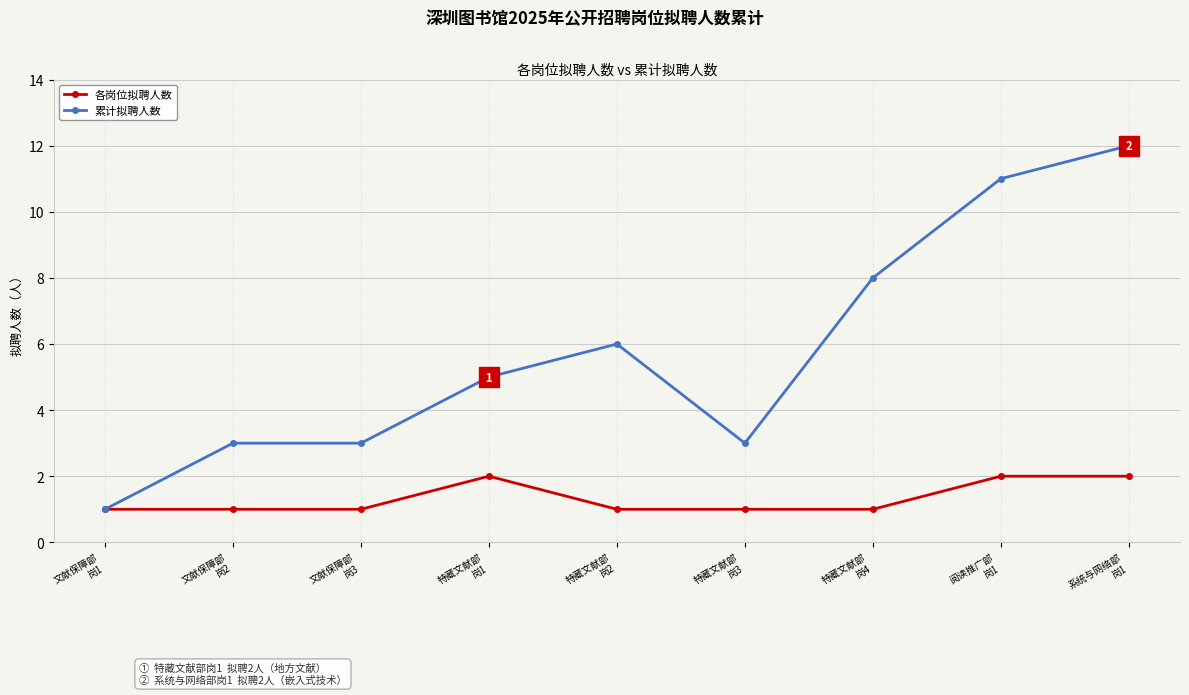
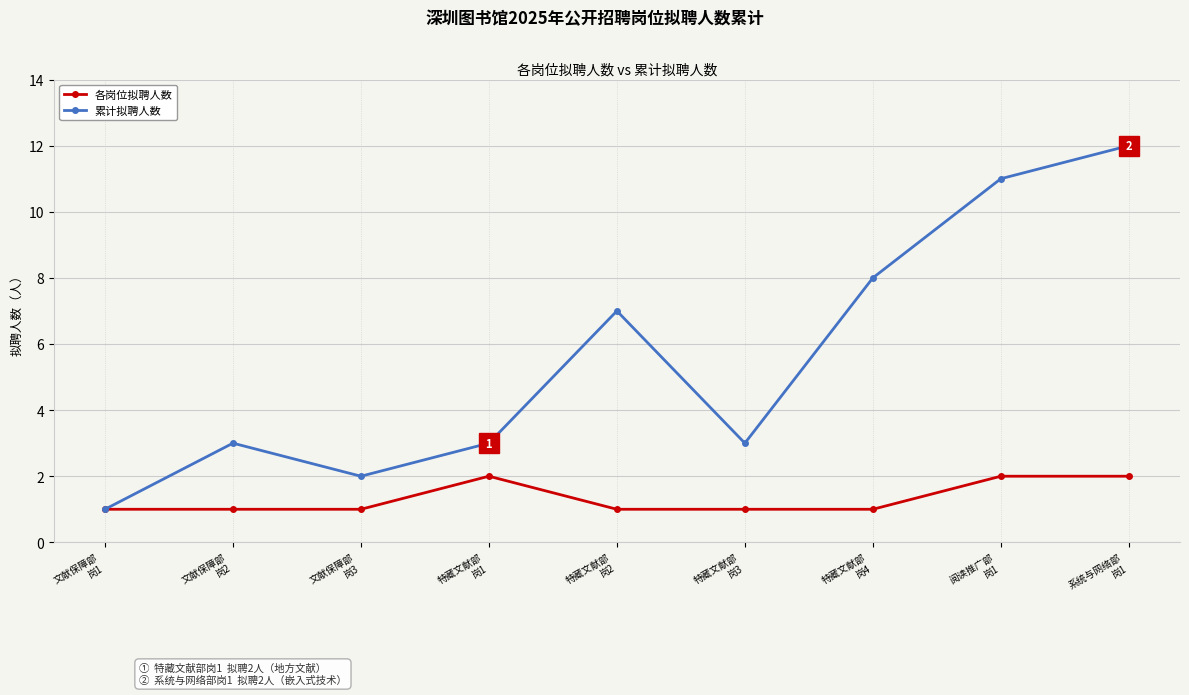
  {
    "累计拟聘人数": {
      "文献保障部 岗2": 3,
-     "文献保障部 岗3": 3,
-     "特藏文献部 岗1": 5,
-     "特藏文献部 岗2": 6,
+     "文献保障部 岗3": 2,
+     "特藏文献部 岗1": 3,
+     "特藏文献部 岗2": 7,
      "特藏文献部 岗3": 3,
      "特藏文献部 岗4": 8,
      "阅读推广部 岗1": 11
    }
  }
